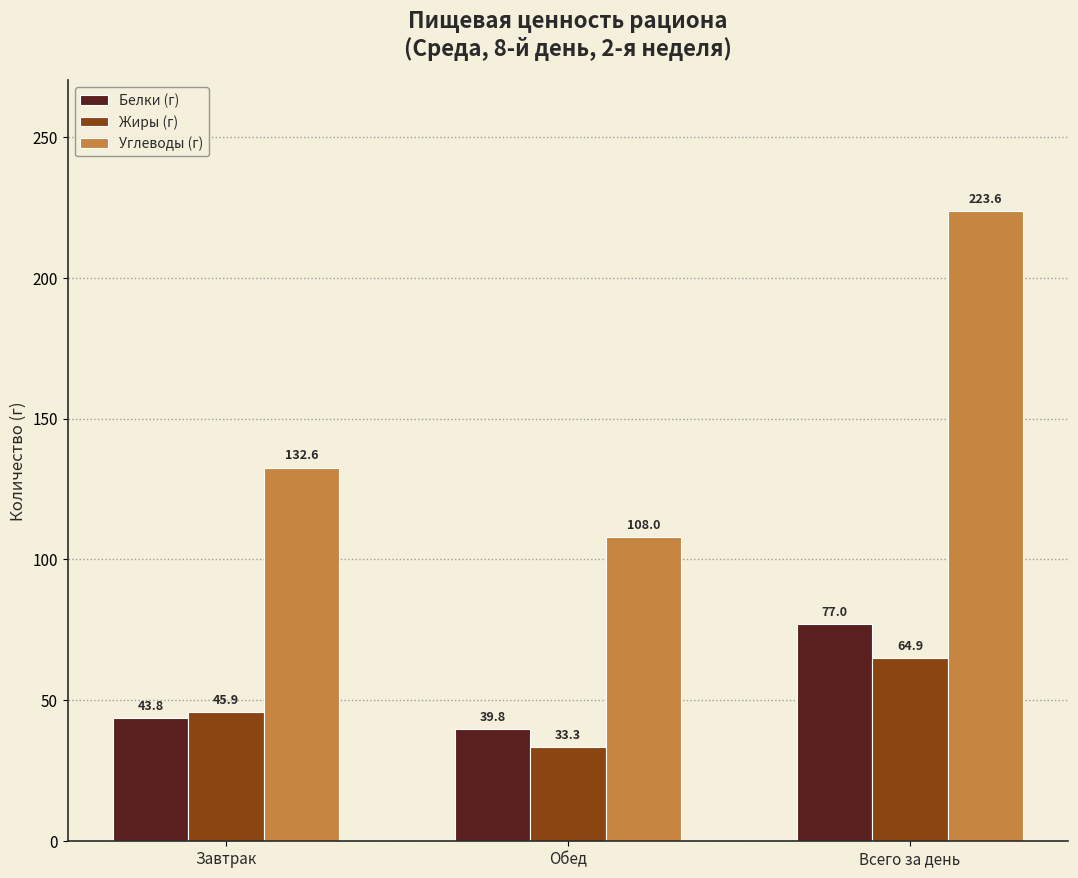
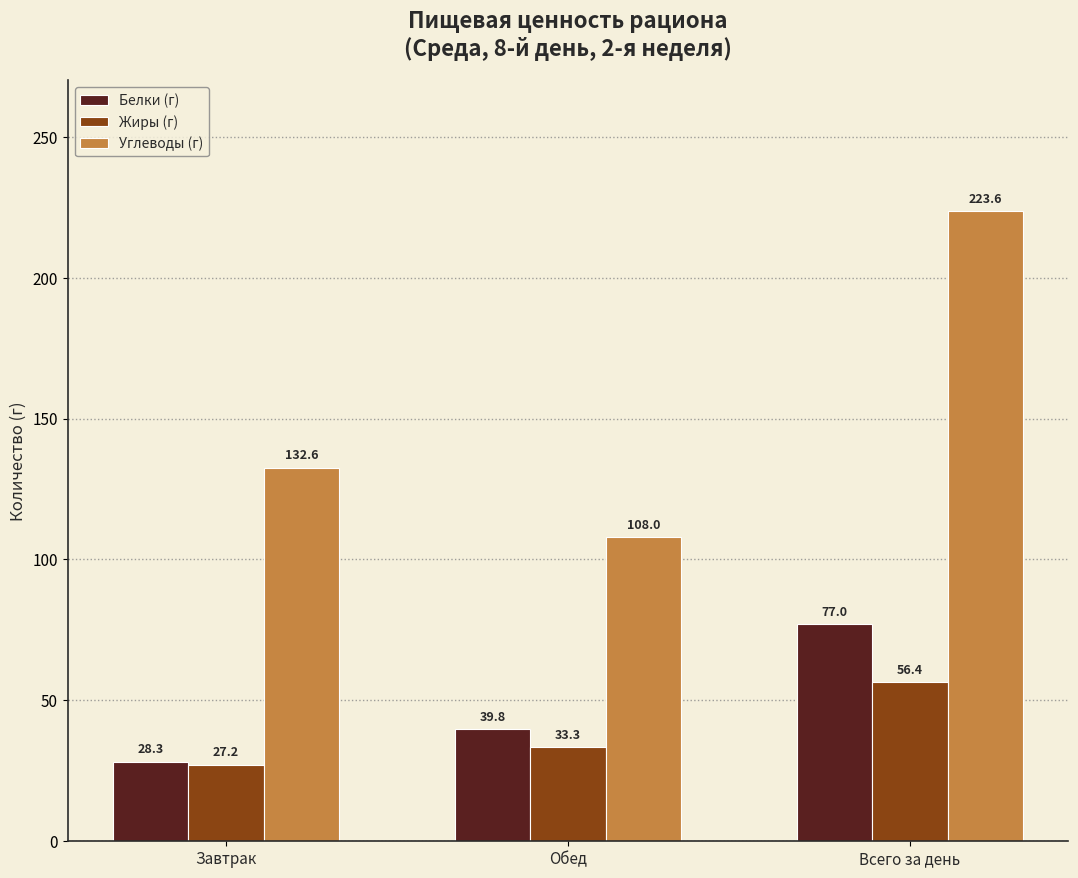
  {
    "Белки (г)": {
-     "Завтрак": 43.8,
+     "Завтрак": 28.3,
      "Обед": 39.8,
      "Всего за день": 77.0
    },
    "Жиры (г)": {
-     "Завтрак": 45.9,
+     "Завтрак": 27.2,
      "Обед": 33.3,
-     "Всего за день": 64.9
+     "Всего за день": 56.4
    },
    "Углеводы (г)": {
      "Завтрак": 132.6,
      "Обед": 108.0,
      "Всего за день": 223.6
    }
  }
